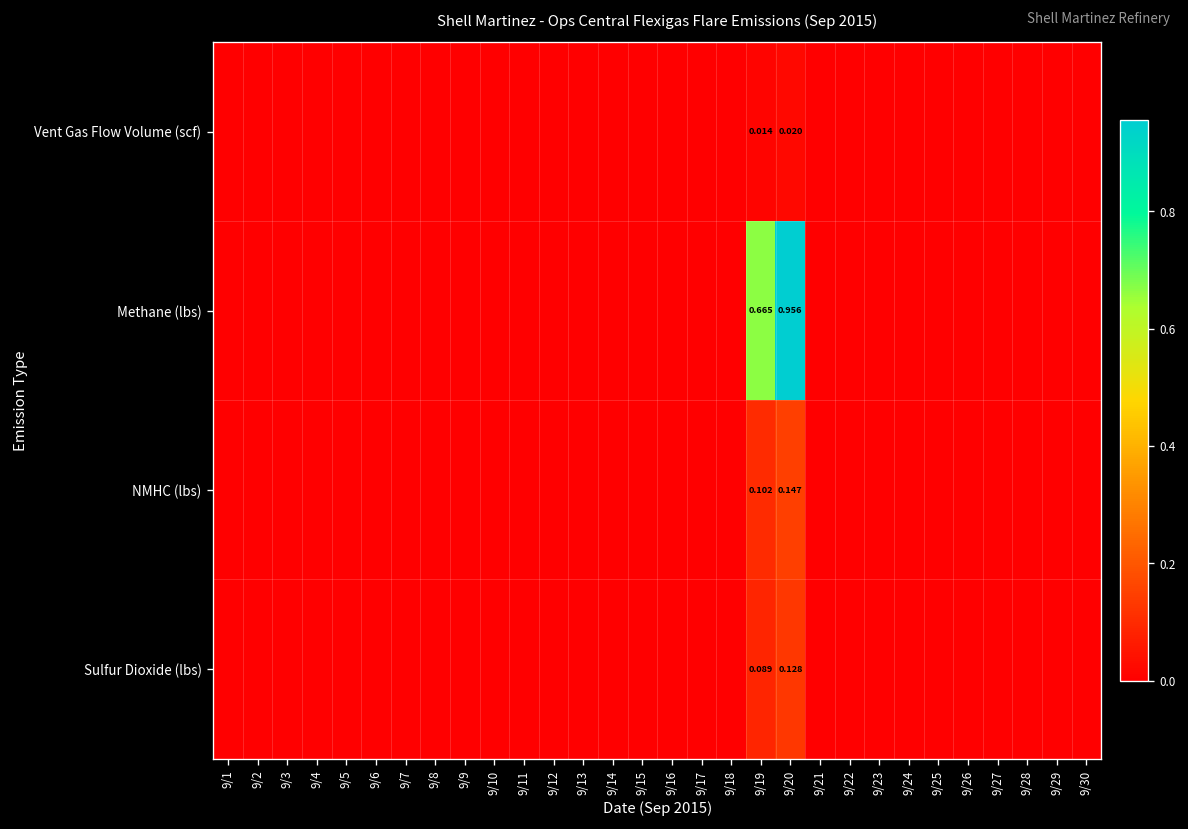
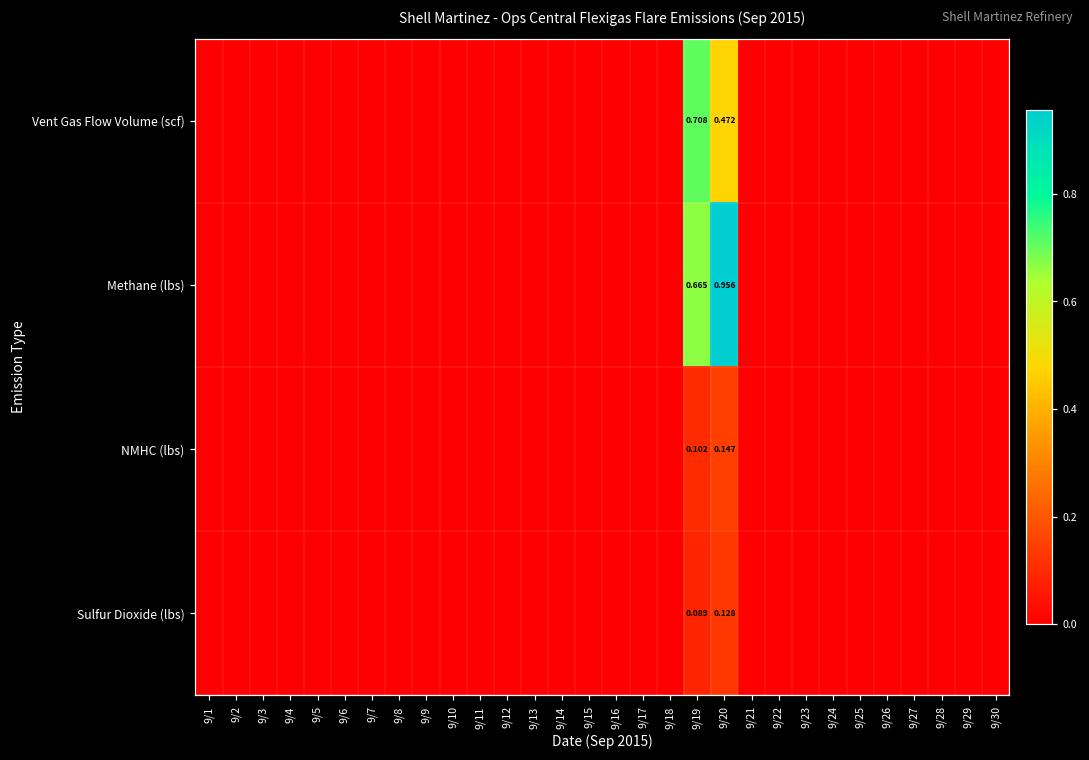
  {
    "Vent Gas Flow Volume (scf)": {
-     "9/19": 0.014,
-     "9/20": 0.020
+     "9/19": 0.708,
+     "9/20": 0.472
    },
    "Methane (lbs)": {
      "9/19": 0.665,
      "9/20": 0.956
    },
    "NMHC (lbs)": {
      "9/19": 0.102,
      "9/20": 0.147
    },
    "Sulfur Dioxide (lbs)": {
      "9/19": 0.089,
      "9/20": 0.128
    }
  }
